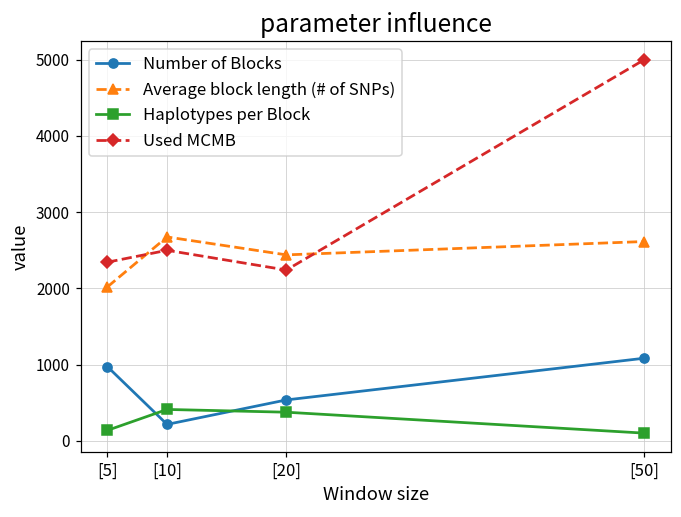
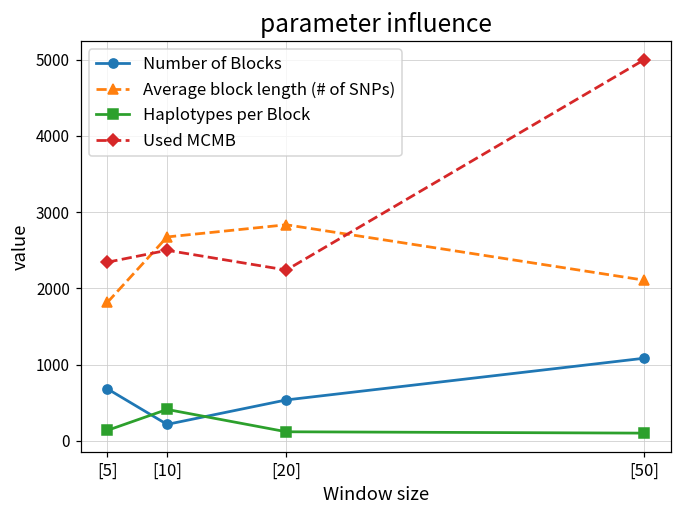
  {
    "Number of Blocks": {
-     "[5]": 1000,
+     "[5]": 700,
      "[10]": 200,
      "[20]": 500,
      "[50]": 1100
    },
    "Average block length (# of SNPs)": {
-     "[5]": 2000,
+     "[5]": 1800,
      "[10]": 2700,
-     "[20]": 2400,
-     "[50]": 2600
+     "[20]": 2800,
+     "[50]": 2100
    },
    "Haplotypes per Block": {
      "[5]": 100,
      "[10]": 400,
-     "[20]": 400,
+     "[20]": 100,
      "[50]": 100
    },
    "Used MCMB": {
      "[5]": 2300,
      "[10]": 2500,
      "[20]": 2200,
      "[50]": 5000
    }
  }
